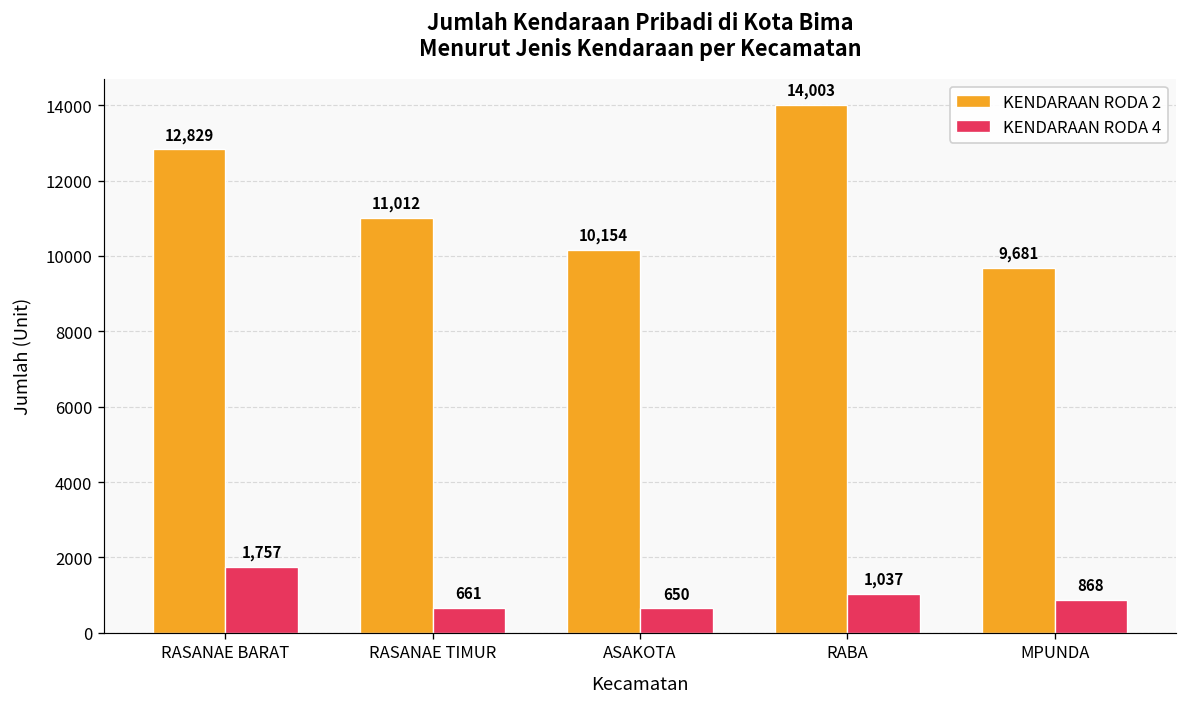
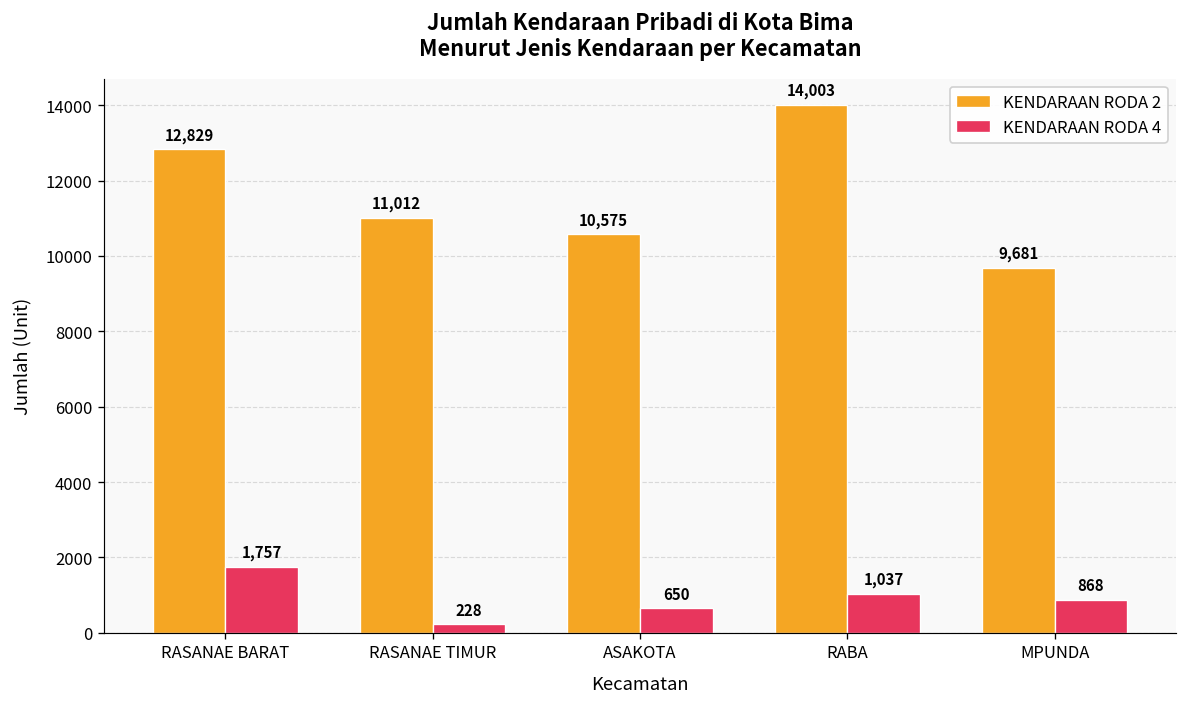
  {
    "KENDARAAN RODA 2": {
      "RASANAE BARAT": "12,829",
      "RASANAE TIMUR": "11,012",
-     "ASAKOTA": "10,154",
+     "ASAKOTA": "10,575",
      "RABA": "14,003",
      "MPUNDA": "9,681"
    },
    "KENDARAAN RODA 4": {
      "RASANAE BARAT": "1,757",
-     "RASANAE TIMUR": "661",
+     "RASANAE TIMUR": "228",
      "ASAKOTA": "650",
      "RABA": "1,037",
      "MPUNDA": "868"
    }
  }
